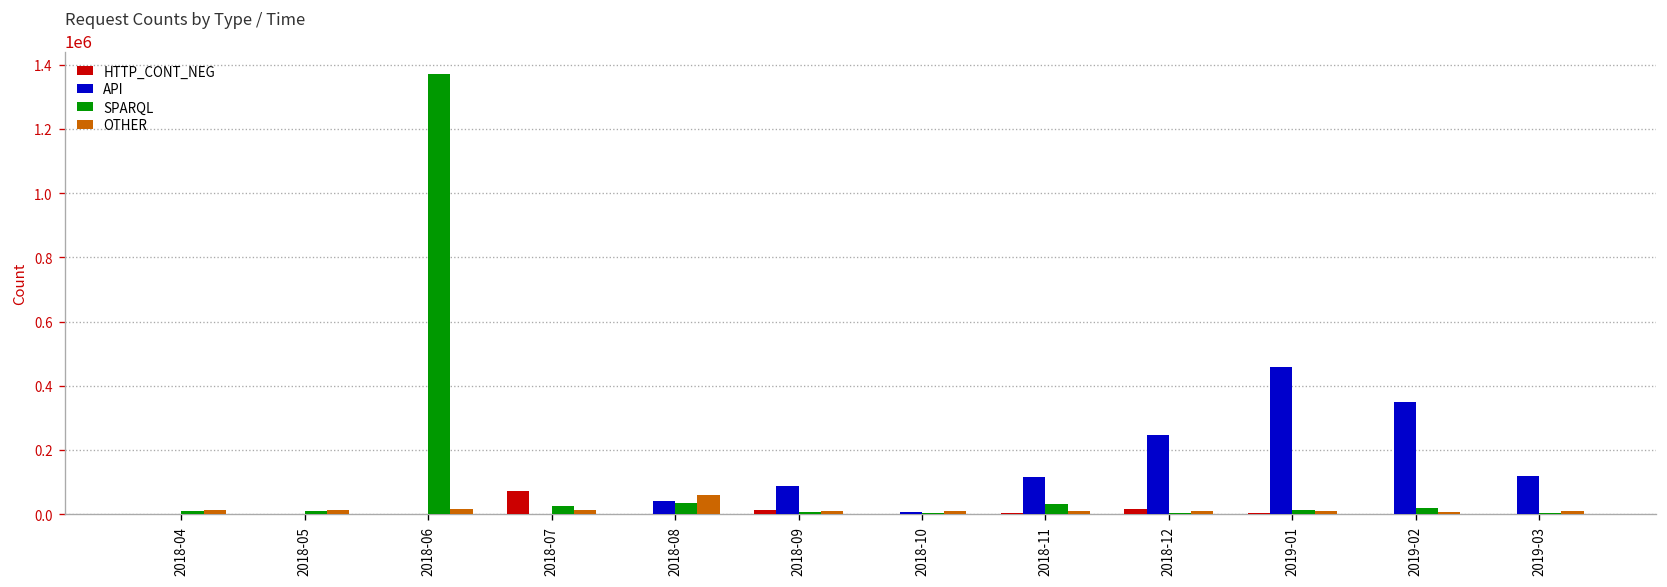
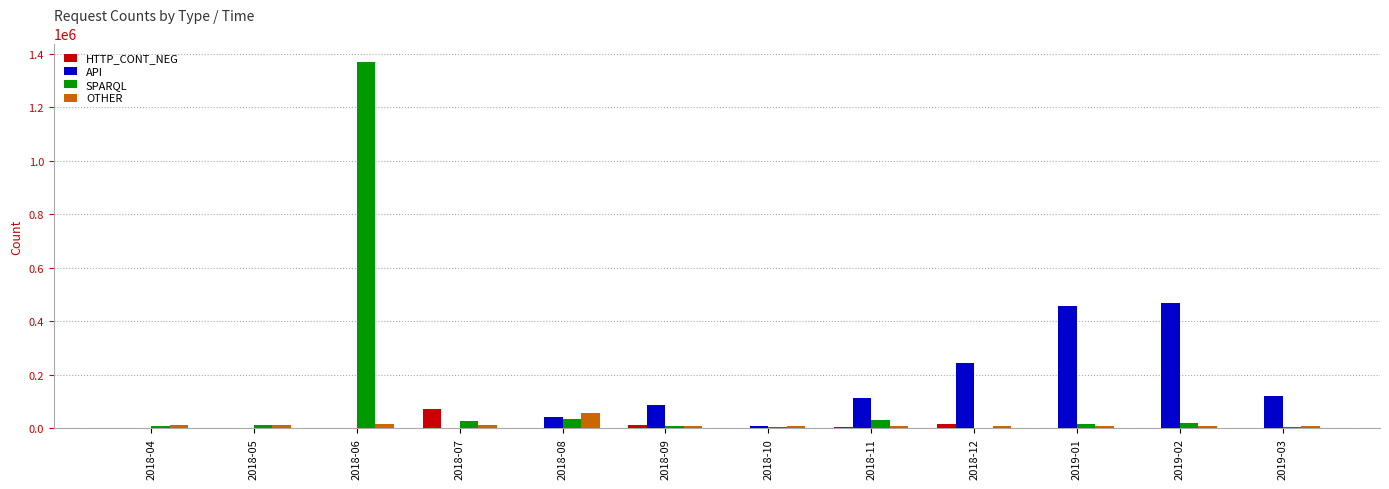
  {
    "HTTP_CONT_NEG": {
      "2018-07": 70000,
      "2018-09": 10000,
      "2018-12": 10000
    },
    "API": {
      "2018-04": 0,
      "2018-08": 40000,
      "2018-09": 90000,
      "2018-11": 110000,
      "2018-12": 250000,
      "2019-01": 460000,
-     "2019-02": 350000,
+     "2019-02": 470000,
      "2019-03": 120000
    },
    "SPARQL": {
      "2018-05": 10000,
      "2018-06": 1370000,
      "2018-07": 30000,
      "2018-08": 40000,
      "2018-11": 30000,
      "2019-01": 10000,
      "2019-02": 20000
    },
    "OTHER": {
      "2018-04": 10000,
      "2018-05": 10000,
      "2018-06": 10000,
      "2018-07": 10000,
      "2018-08": 60000,
      "2018-09": 10000,
      "2018-10": 10000,
      "2018-11": 10000,
      "2018-12": 10000,
      "2019-01": 10000,
      "2019-03": 10000
    }
  }
